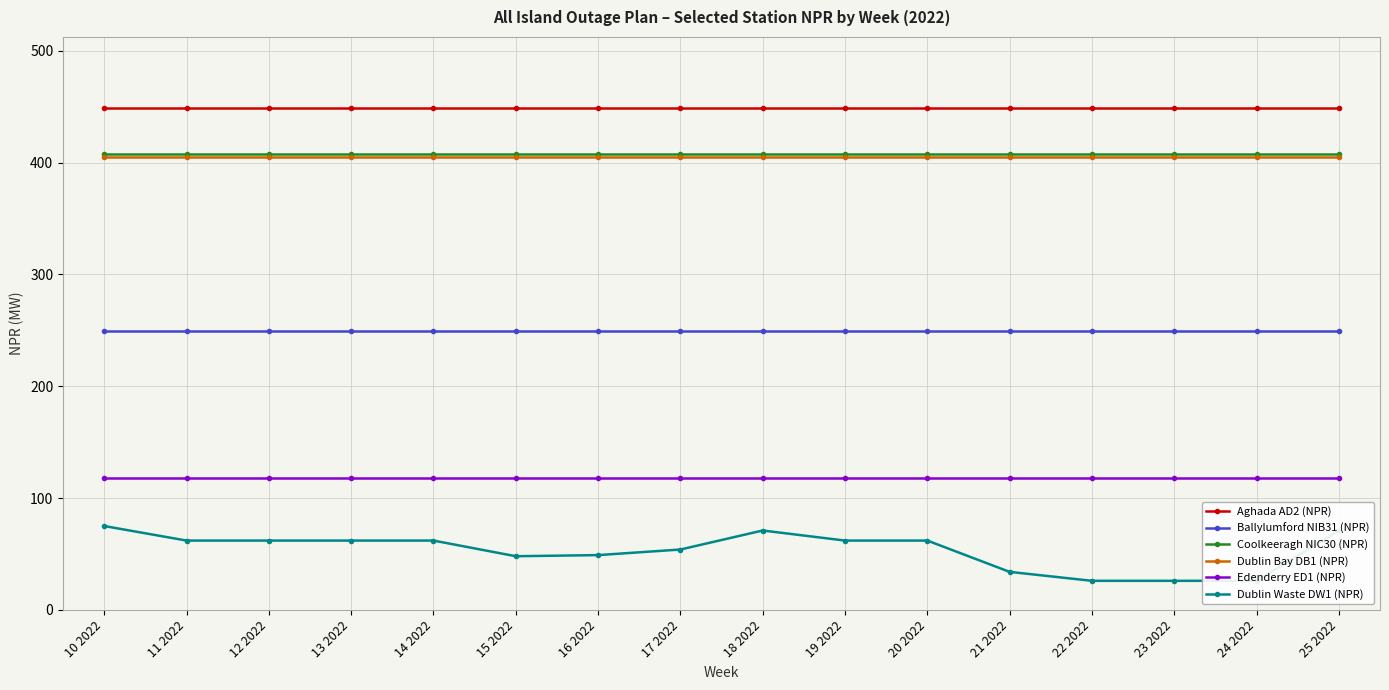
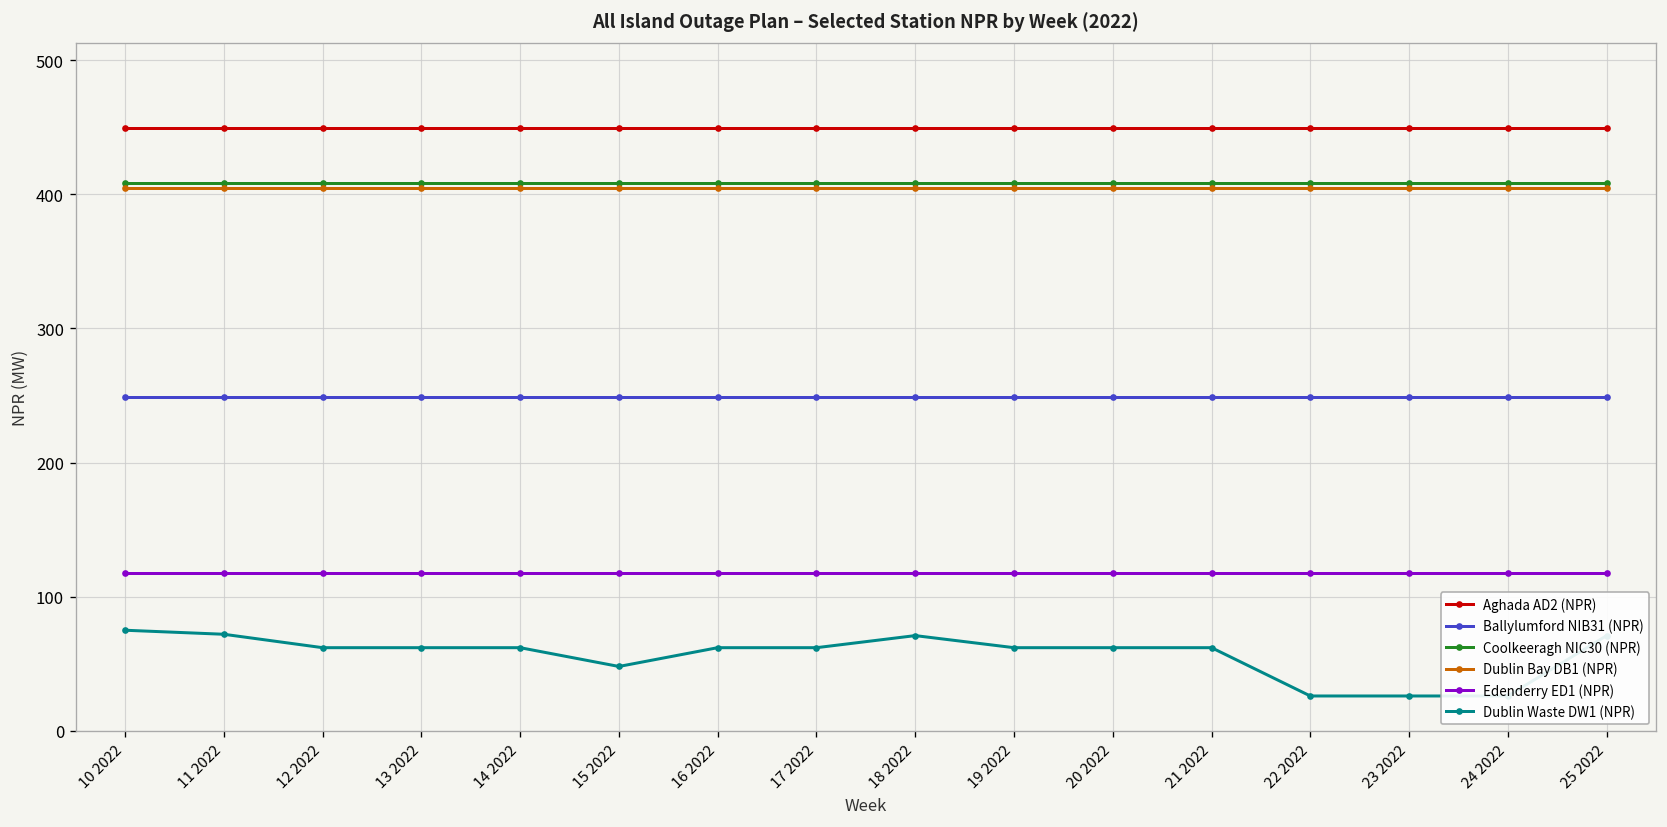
  {
    "Aghada AD2 (NPR)": {
      "10 2022": 449,
      "11 2022": 449,
      "12 2022": 449,
      "13 2022": 449,
      "14 2022": 449,
      "15 2022": 449,
      "16 2022": 449,
      "17 2022": 449,
      "18 2022": 449,
      "19 2022": 449,
      "20 2022": 449,
      "21 2022": 449,
      "22 2022": 449,
      "23 2022": 449,
      "24 2022": 449,
      "25 2022": 449
    },
    "Ballylumford NIB31 (NPR)": {
      "10 2022": 249,
      "11 2022": 249,
      "12 2022": 249,
      "13 2022": 249,
      "14 2022": 249,
      "15 2022": 249,
      "16 2022": 249,
      "17 2022": 249,
      "18 2022": 249,
      "19 2022": 249,
      "20 2022": 249,
      "21 2022": 249,
      "22 2022": 249,
      "23 2022": 249,
      "24 2022": 249,
      "25 2022": 249
    },
    "Coolkeeragh NIC30 (NPR)": {
      "10 2022": 408,
      "11 2022": 408,
      "12 2022": 408,
      "13 2022": 408,
      "14 2022": 408,
      "15 2022": 408,
      "16 2022": 408,
      "17 2022": 408,
      "18 2022": 408,
      "19 2022": 408,
      "20 2022": 408,
      "21 2022": 408,
      "22 2022": 408,
      "23 2022": 408,
      "24 2022": 408,
      "25 2022": 408
    },
    "Dublin Bay DB1 (NPR)": {
      "10 2022": 405,
      "11 2022": 405,
      "12 2022": 405,
      "13 2022": 405,
      "14 2022": 405,
      "15 2022": 405,
      "16 2022": 405,
      "17 2022": 405,
      "18 2022": 405,
      "19 2022": 405,
      "20 2022": 405,
      "21 2022": 405,
      "22 2022": 405,
      "23 2022": 405,
      "24 2022": 405,
      "25 2022": 405
    },
    "Edenderry ED1 (NPR)": {
      "10 2022": 118,
      "11 2022": 118,
      "12 2022": 118,
      "13 2022": 118,
      "14 2022": 118,
      "15 2022": 118,
      "16 2022": 118,
      "17 2022": 118,
      "18 2022": 118,
      "19 2022": 118,
      "20 2022": 118,
      "21 2022": 118,
      "22 2022": 118,
      "23 2022": 118,
      "24 2022": 118,
      "25 2022": 118
    },
    "Dublin Waste DW1 (NPR)": {
      "10 2022": 75,
-     "11 2022": 62,
+     "11 2022": 72,
      "12 2022": 62,
      "13 2022": 62,
      "14 2022": 62,
      "15 2022": 48,
-     "16 2022": 49,
-     "17 2022": 54,
+     "16 2022": 62,
+     "17 2022": 62,
      "18 2022": 71,
      "19 2022": 62,
      "20 2022": 62,
-     "21 2022": 34,
+     "21 2022": 62,
      "22 2022": 26,
      "23 2022": 26
    }
  }
